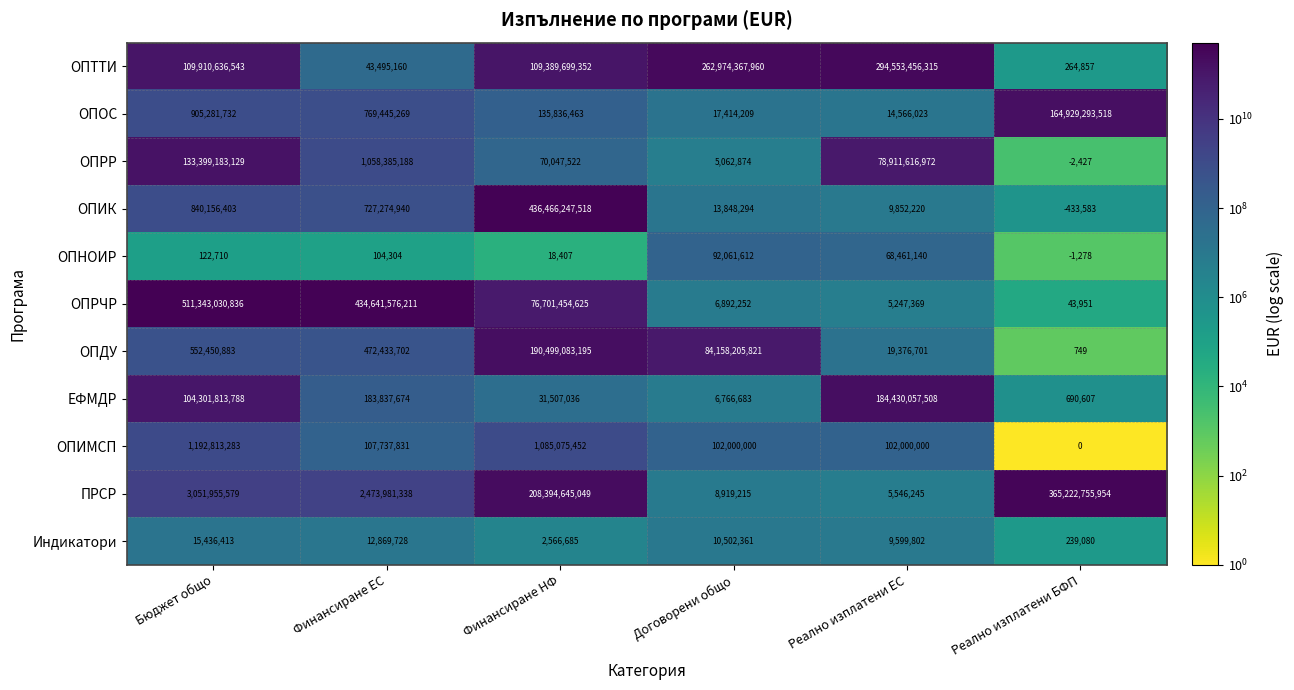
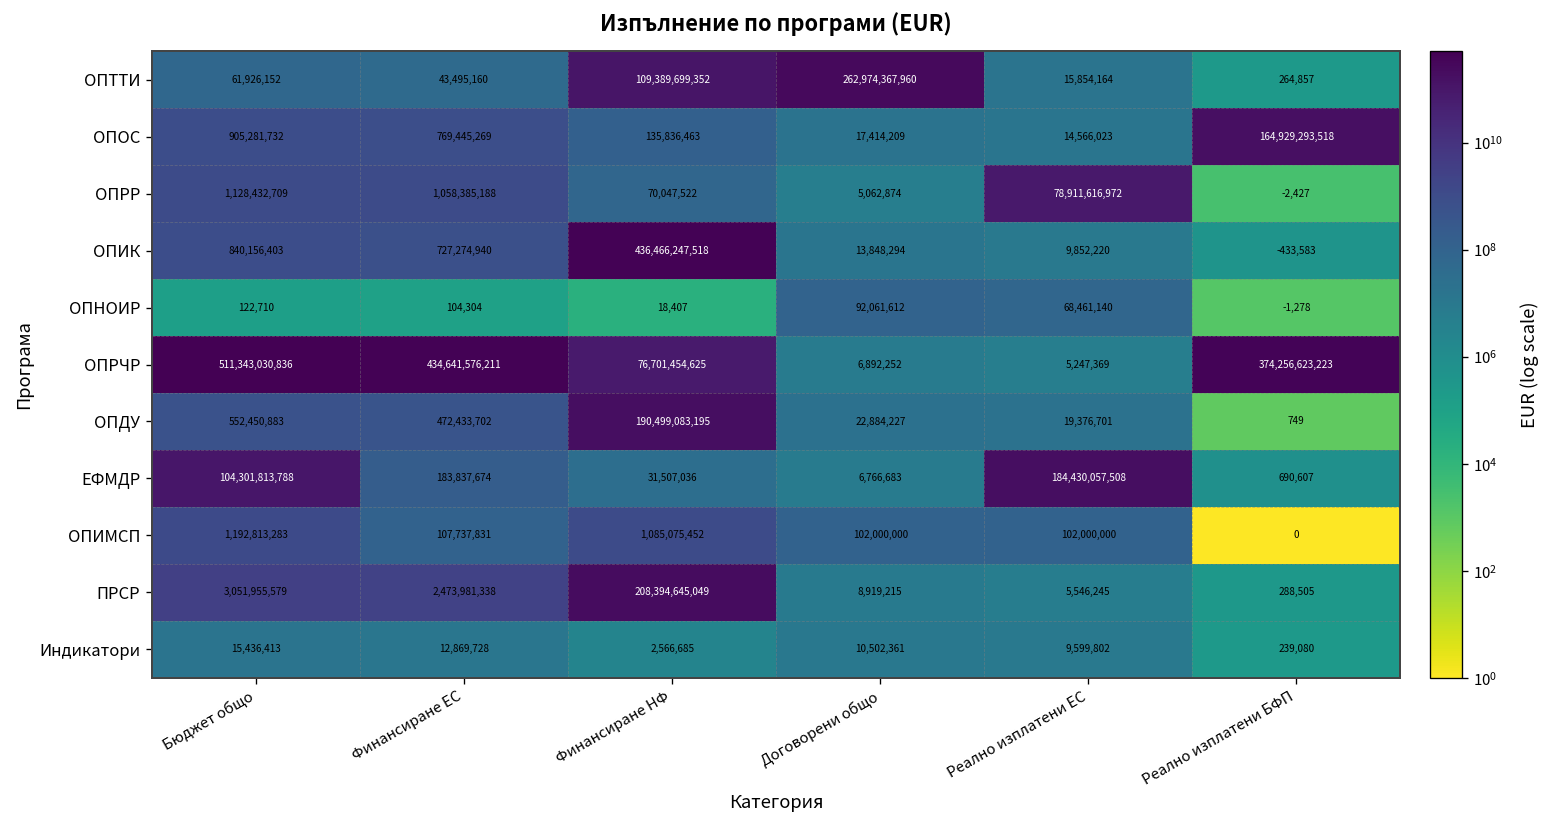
  {
    "ОПТТИ": {
-     "Бюджет общо": "109,910,636,543",
+     "Бюджет общо": "61,926,152",
      "Финансиране ЕС": "43,495,160",
      "Финансиране НФ": "109,389,699,352",
      "Договорени общо": "262,974,367,960",
-     "Реално изплатени ЕС": "294,553,456,315",
+     "Реално изплатени ЕС": "15,854,164",
      "Реално изплатени БФП": "264,857"
    },
    "ОПОС": {
      "Бюджет общо": "905,281,732",
      "Финансиране ЕС": "769,445,269",
      "Финансиране НФ": "135,836,463",
      "Договорени общо": "17,414,209",
      "Реално изплатени ЕС": "14,566,023",
      "Реално изплатени БФП": "164,929,293,518"
    },
    "ОПРР": {
-     "Бюджет общо": "133,399,183,129",
+     "Бюджет общо": "1,128,432,709",
      "Финансиране ЕС": "1,058,385,188",
      "Финансиране НФ": "70,047,522",
      "Договорени общо": "5,062,874",
      "Реално изплатени ЕС": "78,911,616,972",
      "Реално изплатени БФП": "-2,427"
    },
    "ОПИК": {
      "Бюджет общо": "840,156,403",
      "Финансиране ЕС": "727,274,940",
      "Финансиране НФ": "436,466,247,518",
      "Договорени общо": "13,848,294",
      "Реално изплатени ЕС": "9,852,220",
      "Реално изплатени БФП": "-433,583"
    },
    "ОПНОИР": {
      "Бюджет общо": "122,710",
      "Финансиране ЕС": "104,304",
      "Финансиране НФ": "18,407",
      "Договорени общо": "92,061,612",
      "Реално изплатени ЕС": "68,461,140",
      "Реално изплатени БФП": "-1,278"
    },
    "ОПРЧР": {
      "Бюджет общо": "511,343,030,836",
      "Финансиране ЕС": "434,641,576,211",
      "Финансиране НФ": "76,701,454,625",
      "Договорени общо": "6,892,252",
      "Реално изплатени ЕС": "5,247,369",
-     "Реално изплатени БФП": "43,951"
+     "Реално изплатени БФП": "374,256,623,223"
    },
    "ОПДУ": {
      "Бюджет общо": "552,450,883",
      "Финансиране ЕС": "472,433,702",
      "Финансиране НФ": "190,499,083,195",
-     "Договорени общо": "84,158,205,821",
+     "Договорени общо": "22,884,227",
      "Реално изплатени ЕС": "19,376,701",
      "Реално изплатени БФП": "749"
    },
    "ЕФМДР": {
      "Бюджет общо": "104,301,813,788",
      "Финансиране ЕС": "183,837,674",
      "Финансиране НФ": "31,507,036",
      "Договорени общо": "6,766,683",
      "Реално изплатени ЕС": "184,430,057,508",
      "Реално изплатени БФП": "690,607"
    },
    "ОПИМСП": {
      "Бюджет общо": "1,192,813,283",
      "Финансиране ЕС": "107,737,831",
      "Финансиране НФ": "1,085,075,452",
      "Договорени общо": "102,000,000",
      "Реално изплатени ЕС": "102,000,000",
      "Реално изплатени БФП": "0"
    },
    "ПРСР": {
      "Бюджет общо": "3,051,955,579",
      "Финансиране ЕС": "2,473,981,338",
      "Финансиране НФ": "208,394,645,049",
      "Договорени общо": "8,919,215",
      "Реално изплатени ЕС": "5,546,245",
-     "Реално изплатени БФП": "365,222,755,954"
+     "Реално изплатени БФП": "288,505"
    },
    "Индикатори": {
      "Бюджет общо": "15,436,413",
      "Финансиране ЕС": "12,869,728",
      "Финансиране НФ": "2,566,685",
      "Договорени общо": "10,502,361",
      "Реално изплатени ЕС": "9,599,802",
      "Реално изплатени БФП": "239,080"
    }
  }
